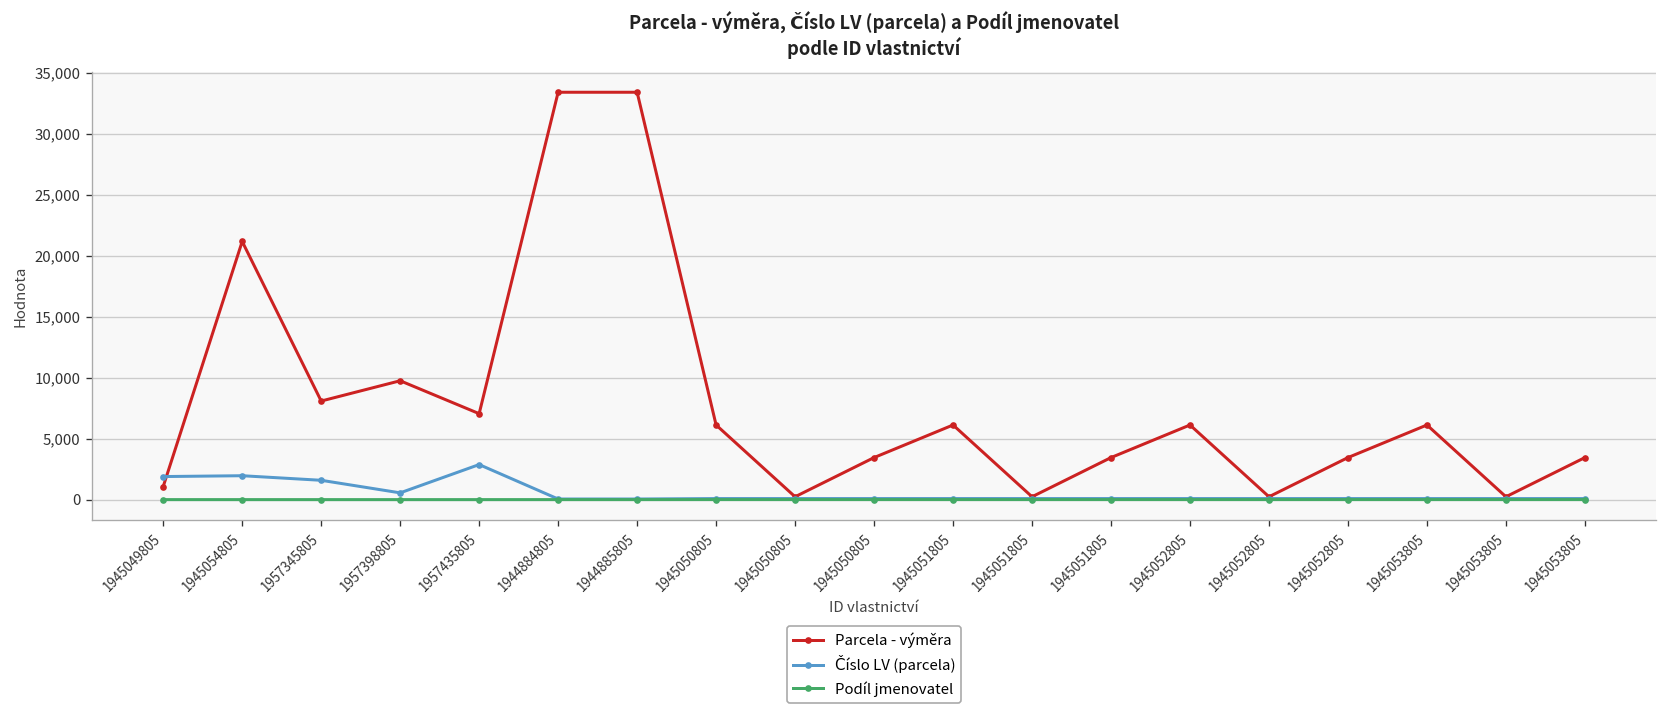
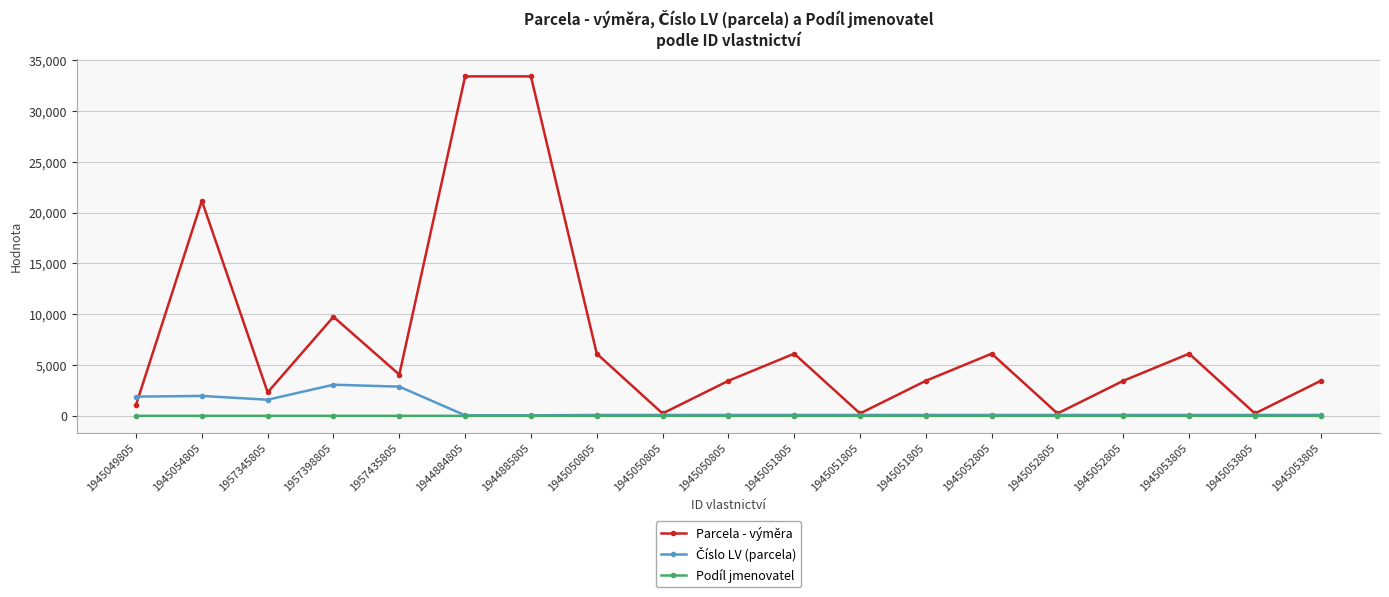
  {
    "Parcela - výměra": {
      "1945049805": "1,100",
      "1945054805": "21,200",
-     "1957345805": "8,100",
+     "1957345805": "2,300",
      "1957398805": "9,700",
-     "1957435805": "7,000",
+     "1957435805": "4,100",
      "1944884805": "33,400",
      "1944885805": "33,400"
    },
    "Číslo LV (parcela)": {
      "1945049805": "1,900",
      "1945054805": "2,000",
      "1957345805": "1,600",
-     "1957398805": "600",
+     "1957398805": "3,100",
      "1957435805": "2,900"
    },
    "Podíl jmenovatel": {
      "1945049805": "0",
      "1945054805": "0",
      "1957345805": "0",
      "1957398805": "0",
      "1957435805": "0"
    }
  }
